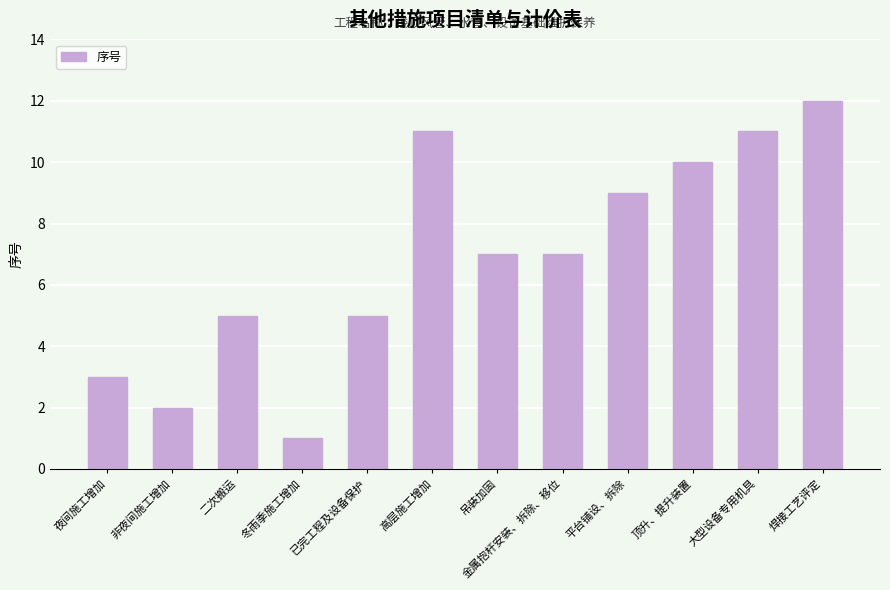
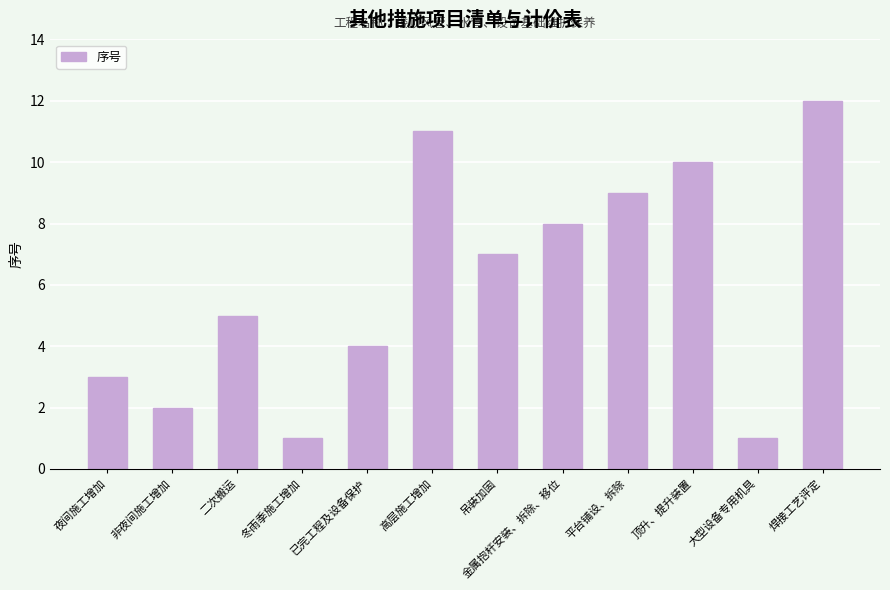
  {
    "夜间施工增加": 3,
    "非夜间施工增加": 2,
    "二次搬运": 5,
    "冬雨季施工增加": 1,
-   "已完工程及设备保护": 5,
+   "已完工程及设备保护": 4,
    "高层施工增加": 11,
    "吊装加固": 7,
-   "金属抱杆安装、拆除、移位": 7,
+   "金属抱杆安装、拆除、移位": 8,
    "平台铺设、拆除": 9,
    "顶升、提升装置": 10,
-   "大型设备专用机具": 11,
+   "大型设备专用机具": 1,
    "焊接工艺评定": 12
  }
